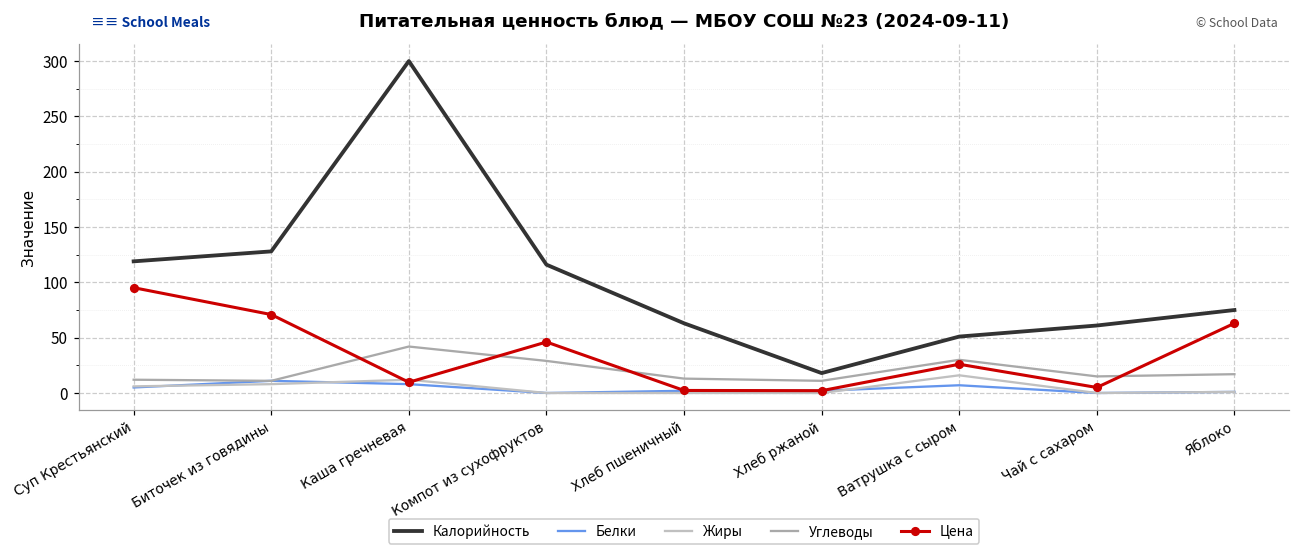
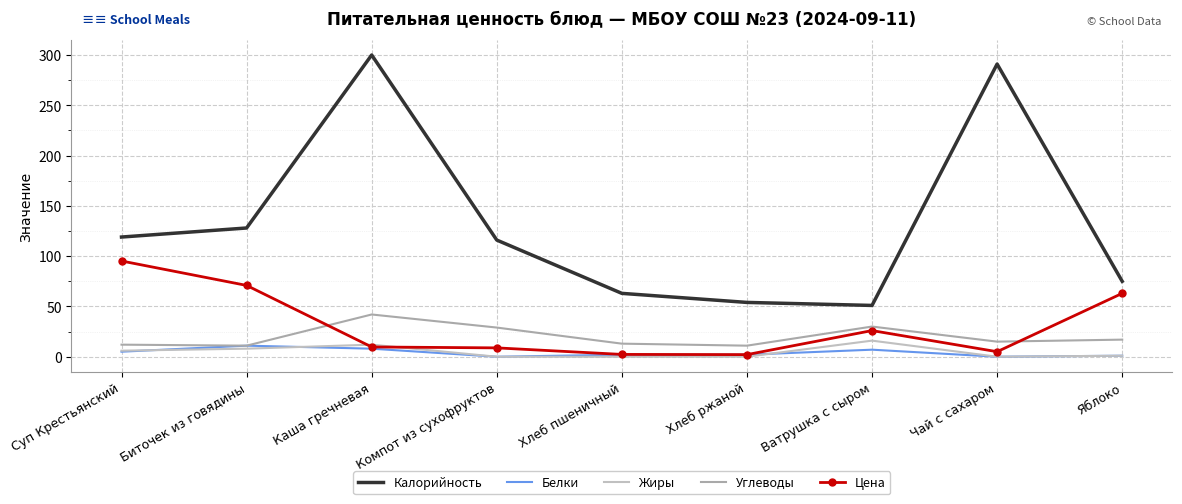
  {
    "Калорийность": {
      "Суп Крестьянский": 119,
      "Биточек из говядины": 128,
      "Каша гречневая": 300,
      "Компот из сухофруктов": 116,
      "Хлеб пшеничный": 63,
-     "Хлеб ржаной": 18,
+     "Хлеб ржаной": 54,
      "Ватрушка с сыром": 51,
-     "Чай с сахаром": 61,
+     "Чай с сахаром": 291,
      "Яблоко": 75
    },
    "Белки": {
      "Ватрушка с сыром": 7
    },
    "Цена": {
      "Суп Крестьянский": 95,
      "Биточек из говядины": 71,
-     "Компот из сухофруктов": 46,
+     "Компот из сухофруктов": 9,
      "Ватрушка с сыром": 26,
      "Чай с сахаром": 5,
      "Яблоко": 63
    }
  }
